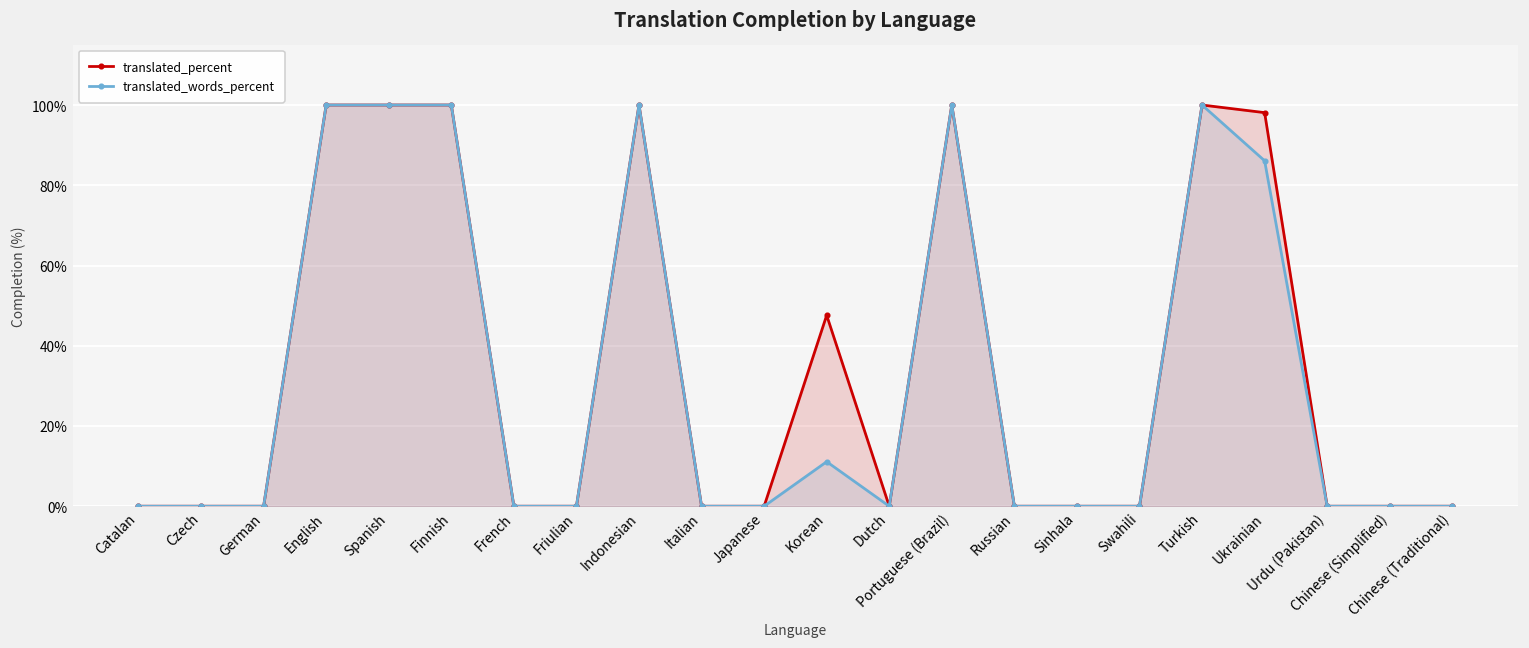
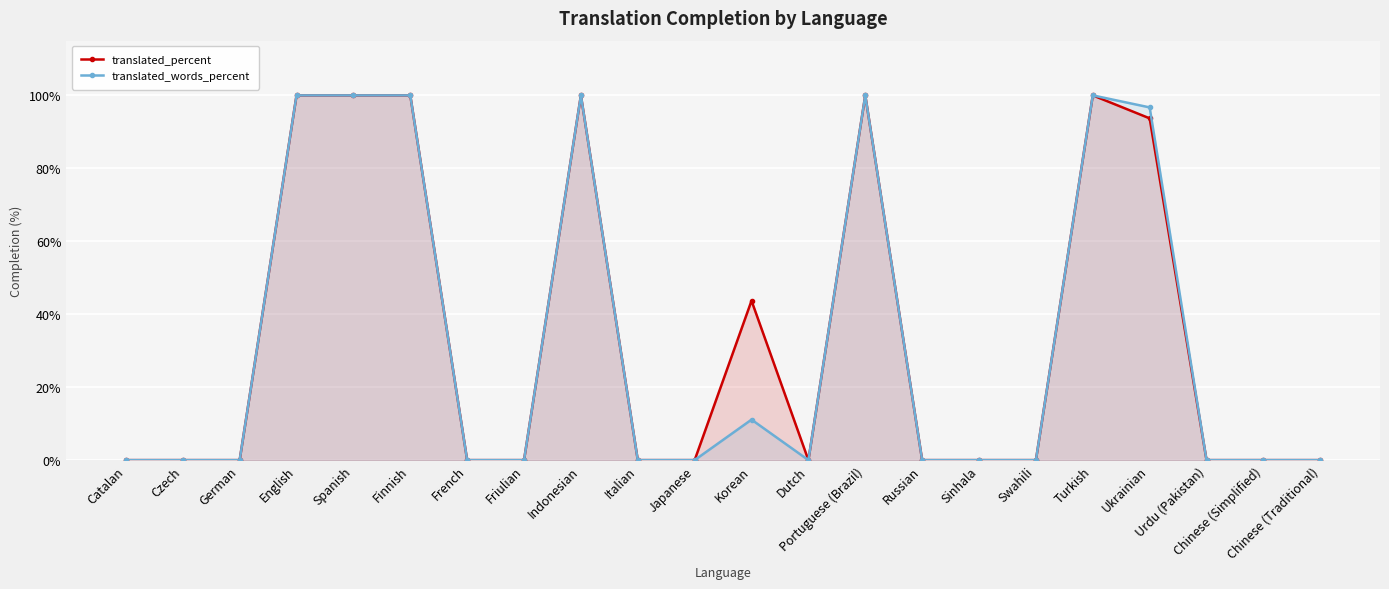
  {
    "translated_percent": {
-     "Korean": "48%",
-     "Ukrainian": "98%"
+     "Korean": "44%",
+     "Ukrainian": "94%"
    },
    "translated_words_percent": {
      "Korean": "11%",
-     "Ukrainian": "86%"
+     "Ukrainian": "97%"
    }
  }
